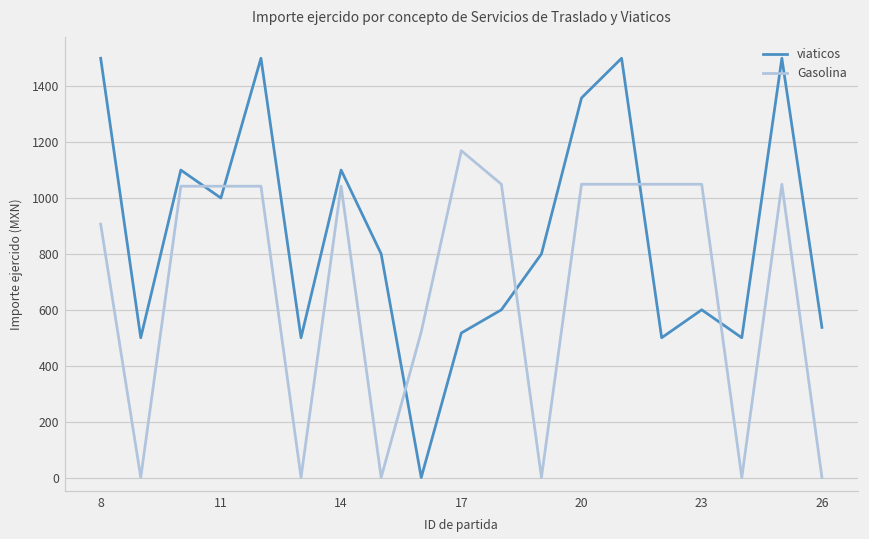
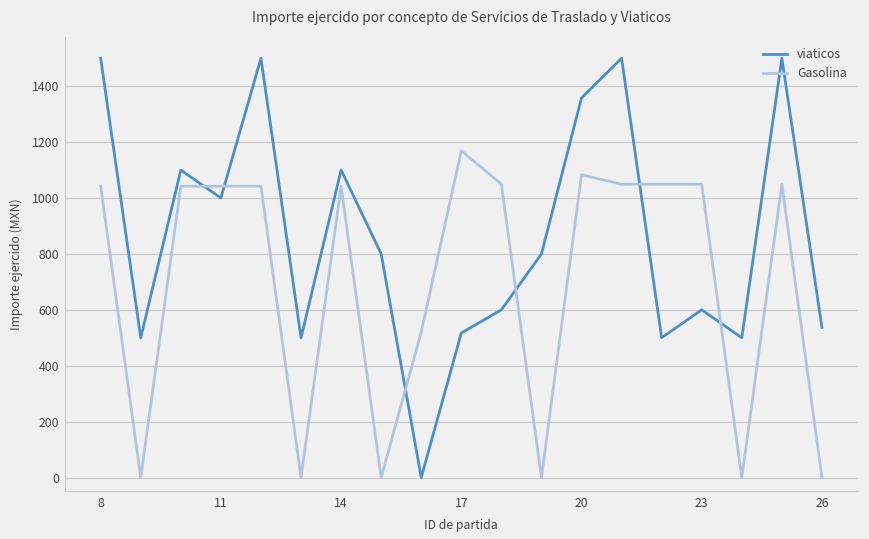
  {
    "viaticos": {
      "8": 1500,
      "11": 1000,
      "14": 1100,
      "17": 520,
      "20": 1360,
      "23": 600,
      "26": 540
    },
    "Gasolina": {
-     "8": 910,
+     "8": 1040,
      "11": 1040,
      "14": 1040,
      "17": 1170,
-     "20": 1050,
+     "20": 1080,
      "23": 1050,
      "26": 0
    }
  }
